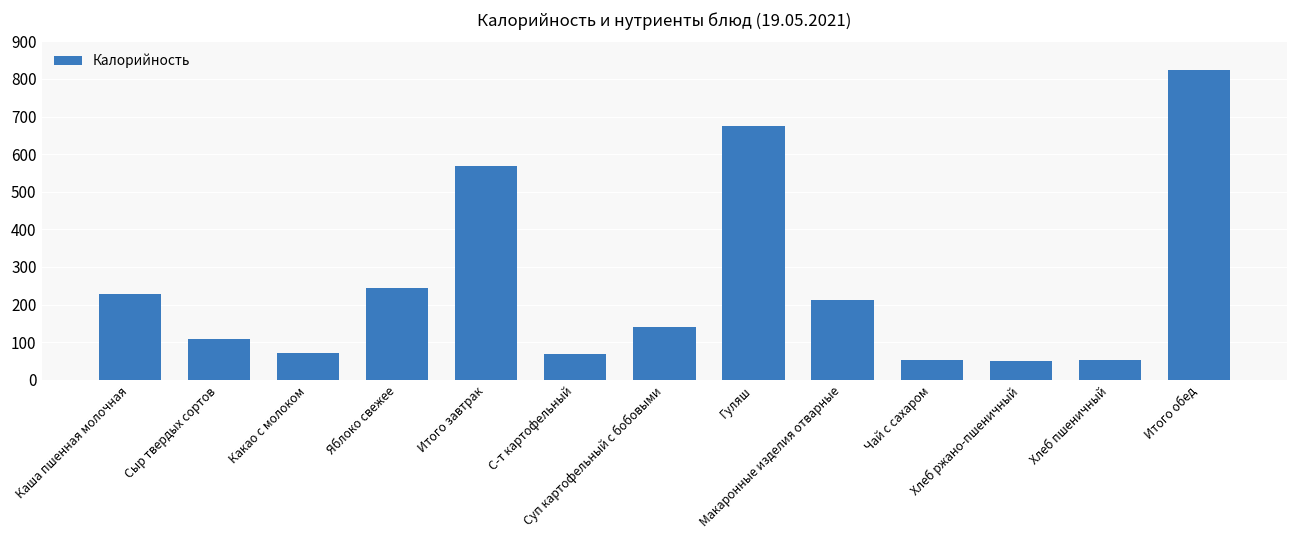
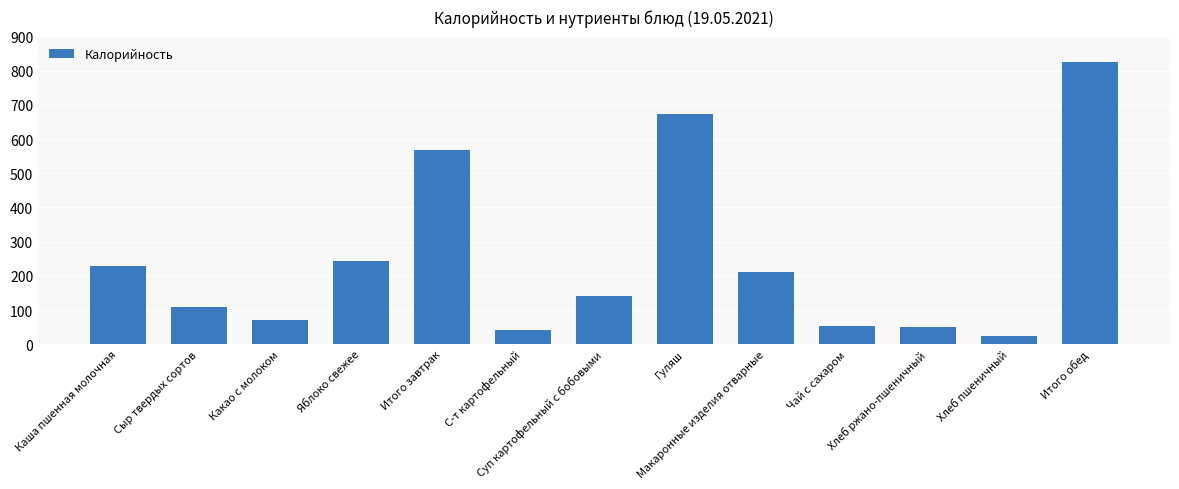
  {
    "Каша пшенная молочная": 230,
    "Сыр твердых сортов": 110,
    "Какао с молоком": 70,
    "Яблоко свежее": 240,
    "Итого завтрак": 570,
-   "С-т картофельный": 70,
+   "С-т картофельный": 40,
    "Суп картофельный с бобовыми": 140,
    "Гуляш": 670,
    "Макаронные изделия отварные": 210,
    "Чай с сахаром": 50,
    "Хлеб ржано-пшеничный": 50,
-   "Хлеб пшеничный": 50,
+   "Хлеб пшеничный": 20,
    "Итого обед": 820
  }
